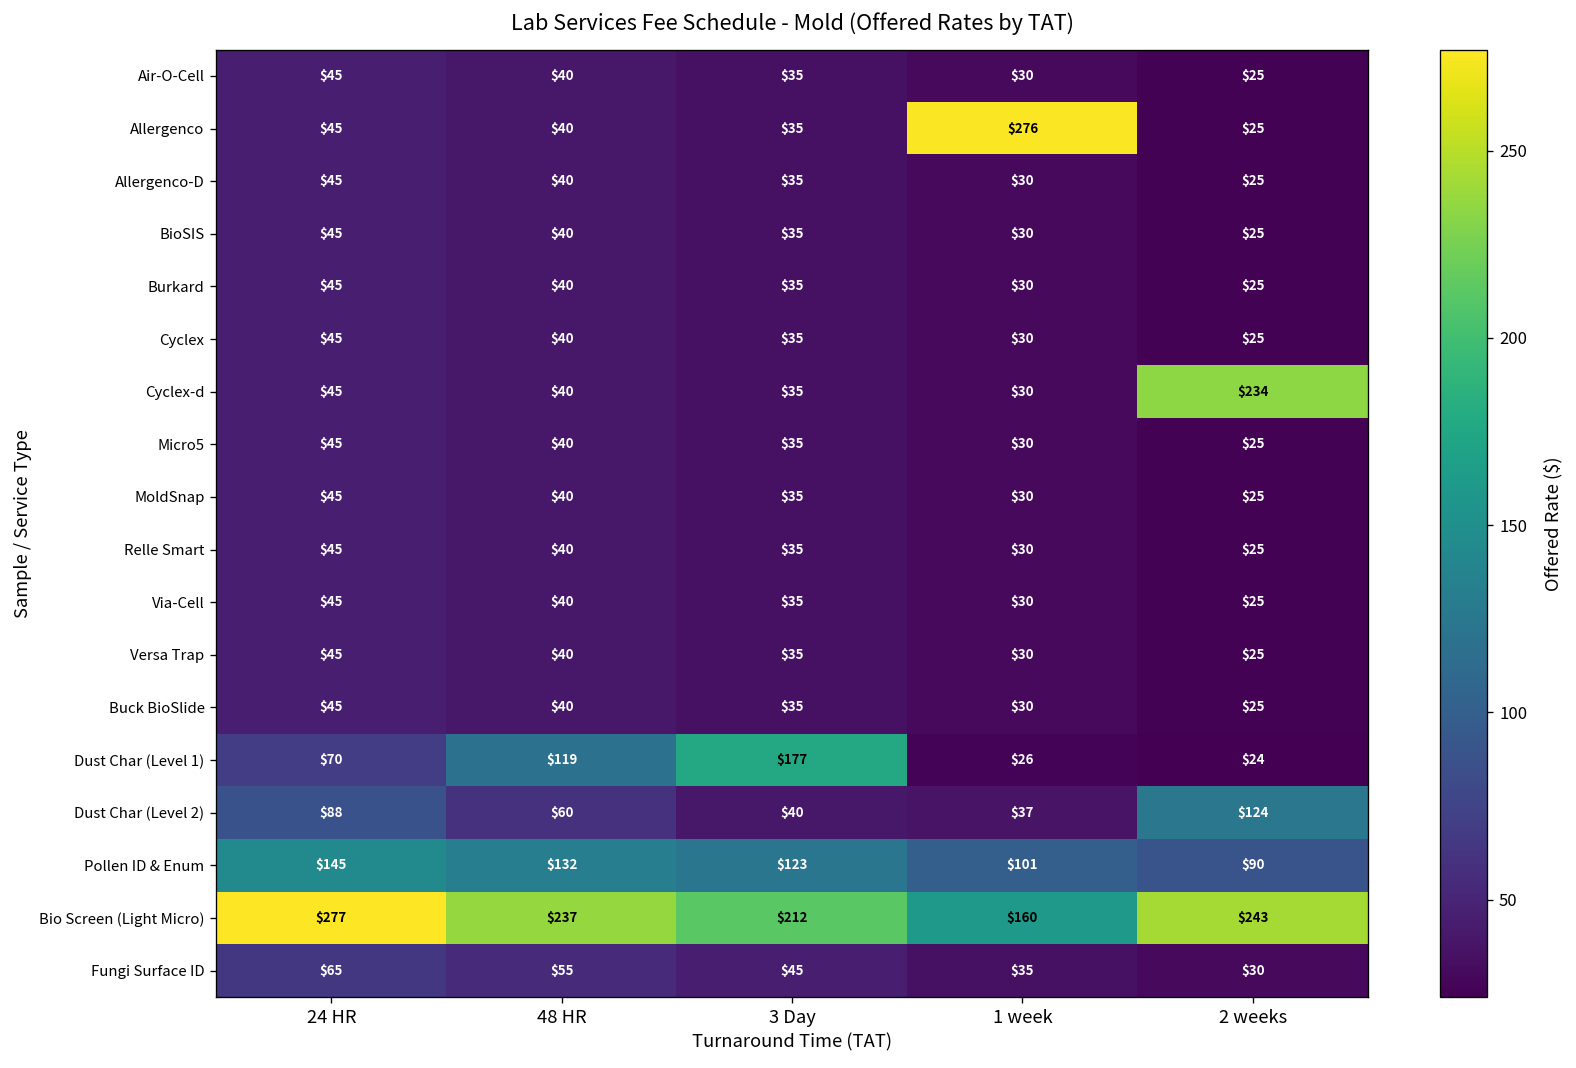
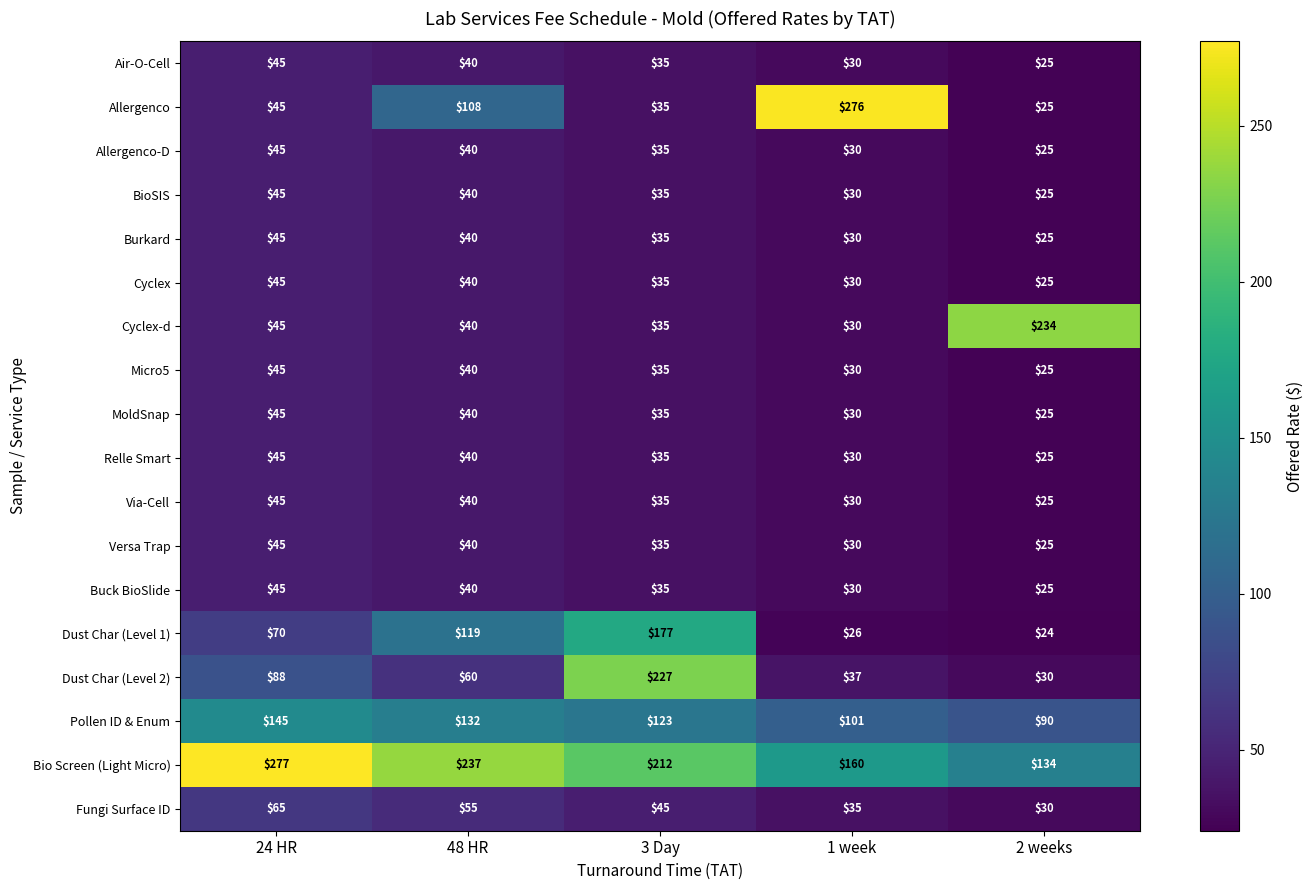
  {
    "Air-O-Cell": {
      "24 HR": "$45",
      "48 HR": "$40",
      "3 Day": "$35",
      "1 week": "$30",
      "2 weeks": "$25"
    },
    "Allergenco": {
      "24 HR": "$45",
-     "48 HR": "$40",
+     "48 HR": "$108",
      "3 Day": "$35",
      "1 week": "$276",
      "2 weeks": "$25"
    },
    "Allergenco-D": {
      "24 HR": "$45",
      "48 HR": "$40",
      "3 Day": "$35",
      "1 week": "$30",
      "2 weeks": "$25"
    },
    "BioSIS": {
      "24 HR": "$45",
      "48 HR": "$40",
      "3 Day": "$35",
      "1 week": "$30",
      "2 weeks": "$25"
    },
    "Burkard": {
      "24 HR": "$45",
      "48 HR": "$40",
      "3 Day": "$35",
      "1 week": "$30",
      "2 weeks": "$25"
    },
    "Cyclex": {
      "24 HR": "$45",
      "48 HR": "$40",
      "3 Day": "$35",
      "1 week": "$30",
      "2 weeks": "$25"
    },
    "Cyclex-d": {
      "24 HR": "$45",
      "48 HR": "$40",
      "3 Day": "$35",
      "1 week": "$30",
      "2 weeks": "$234"
    },
    "Micro5": {
      "24 HR": "$45",
      "48 HR": "$40",
      "3 Day": "$35",
      "1 week": "$30",
      "2 weeks": "$25"
    },
    "MoldSnap": {
      "24 HR": "$45",
      "48 HR": "$40",
      "3 Day": "$35",
      "1 week": "$30",
      "2 weeks": "$25"
    },
    "Relle Smart": {
      "24 HR": "$45",
      "48 HR": "$40",
      "3 Day": "$35",
      "1 week": "$30",
      "2 weeks": "$25"
    },
    "Via-Cell": {
      "24 HR": "$45",
      "48 HR": "$40",
      "3 Day": "$35",
      "1 week": "$30",
      "2 weeks": "$25"
    },
    "Versa Trap": {
      "24 HR": "$45",
      "48 HR": "$40",
      "3 Day": "$35",
      "1 week": "$30",
      "2 weeks": "$25"
    },
    "Buck BioSlide": {
      "24 HR": "$45",
      "48 HR": "$40",
      "3 Day": "$35",
      "1 week": "$30",
      "2 weeks": "$25"
    },
    "Dust Char (Level 1)": {
      "24 HR": "$70",
      "48 HR": "$119",
      "3 Day": "$177",
      "1 week": "$26",
      "2 weeks": "$24"
    },
    "Dust Char (Level 2)": {
      "24 HR": "$88",
      "48 HR": "$60",
-     "3 Day": "$40",
+     "3 Day": "$227",
      "1 week": "$37",
-     "2 weeks": "$124"
+     "2 weeks": "$30"
    },
    "Pollen ID & Enum": {
      "24 HR": "$145",
      "48 HR": "$132",
      "3 Day": "$123",
      "1 week": "$101",
      "2 weeks": "$90"
    },
    "Bio Screen (Light Micro)": {
      "24 HR": "$277",
      "48 HR": "$237",
      "3 Day": "$212",
      "1 week": "$160",
-     "2 weeks": "$243"
+     "2 weeks": "$134"
    },
    "Fungi Surface ID": {
      "24 HR": "$65",
      "48 HR": "$55",
      "3 Day": "$45",
      "1 week": "$35",
      "2 weeks": "$30"
    }
  }
